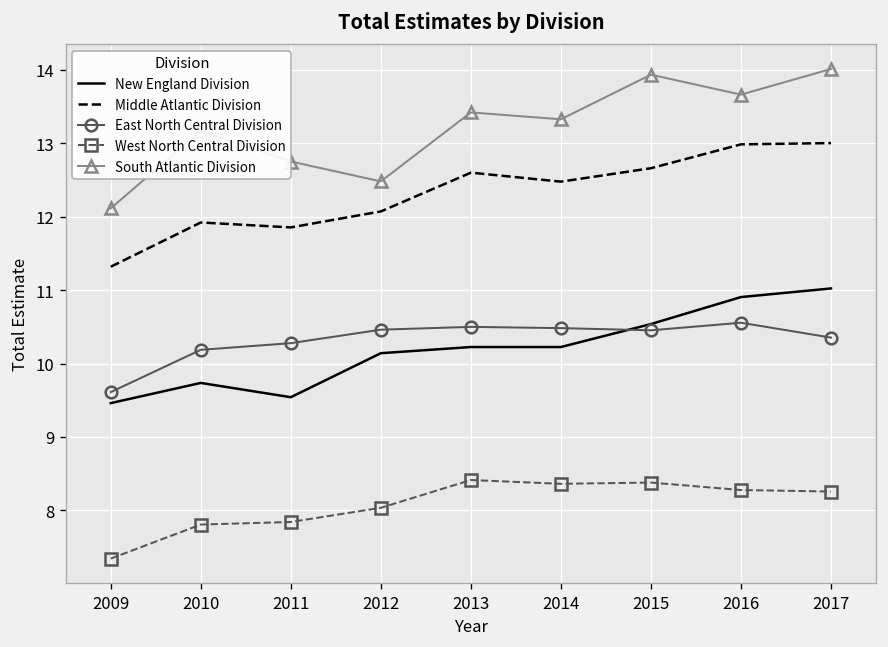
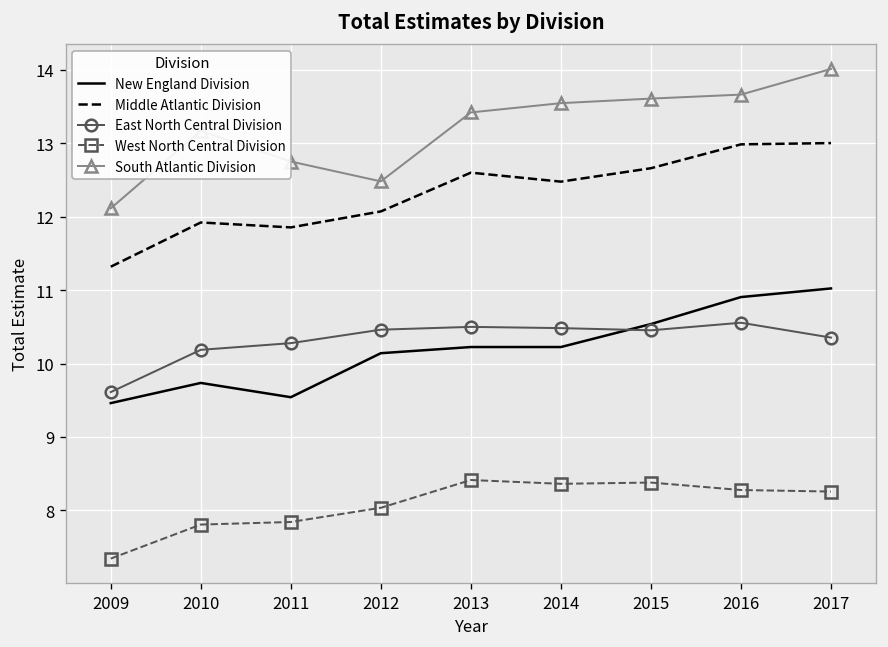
  {
    "South Atlantic Division": {
      "2009": 12.1,
      "2012": 12.5,
      "2013": 13.4,
-     "2014": 13.3,
-     "2015": 13.9,
+     "2014": 13.5,
+     "2015": 13.6,
      "2016": 13.7,
      "2017": 14.0
    }
  }
